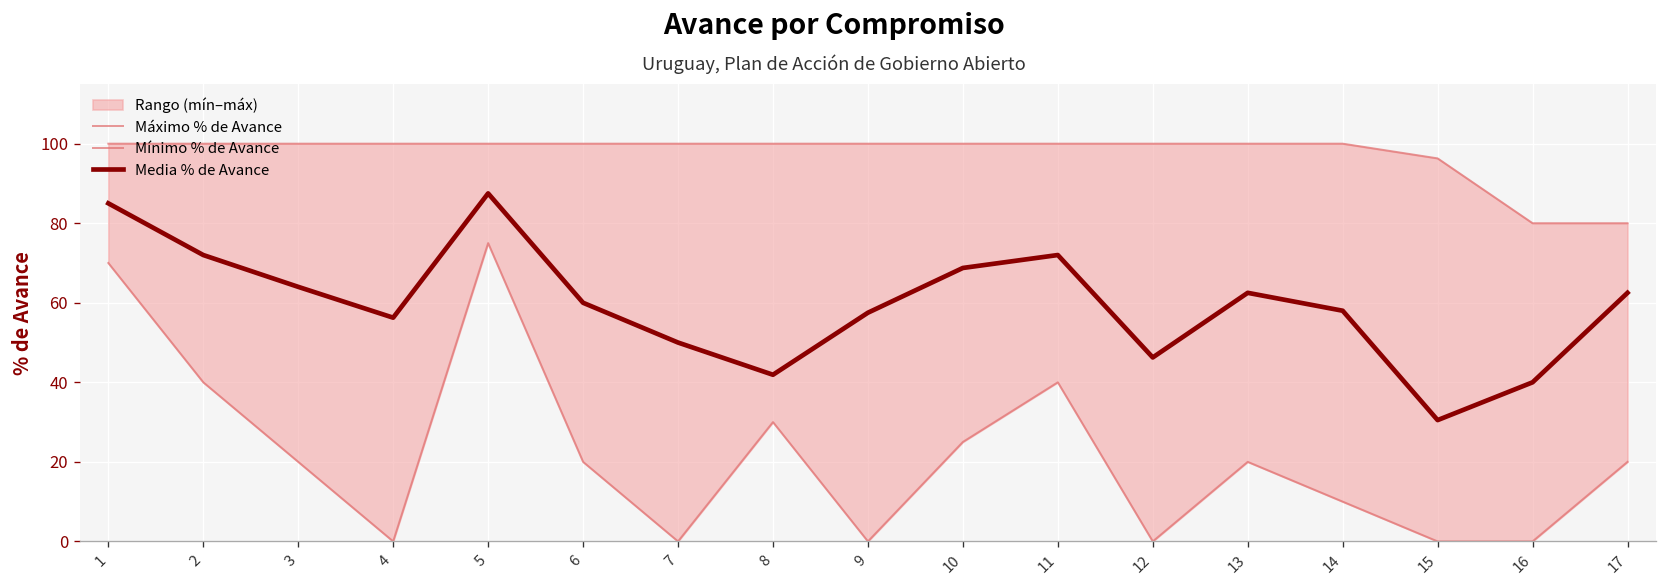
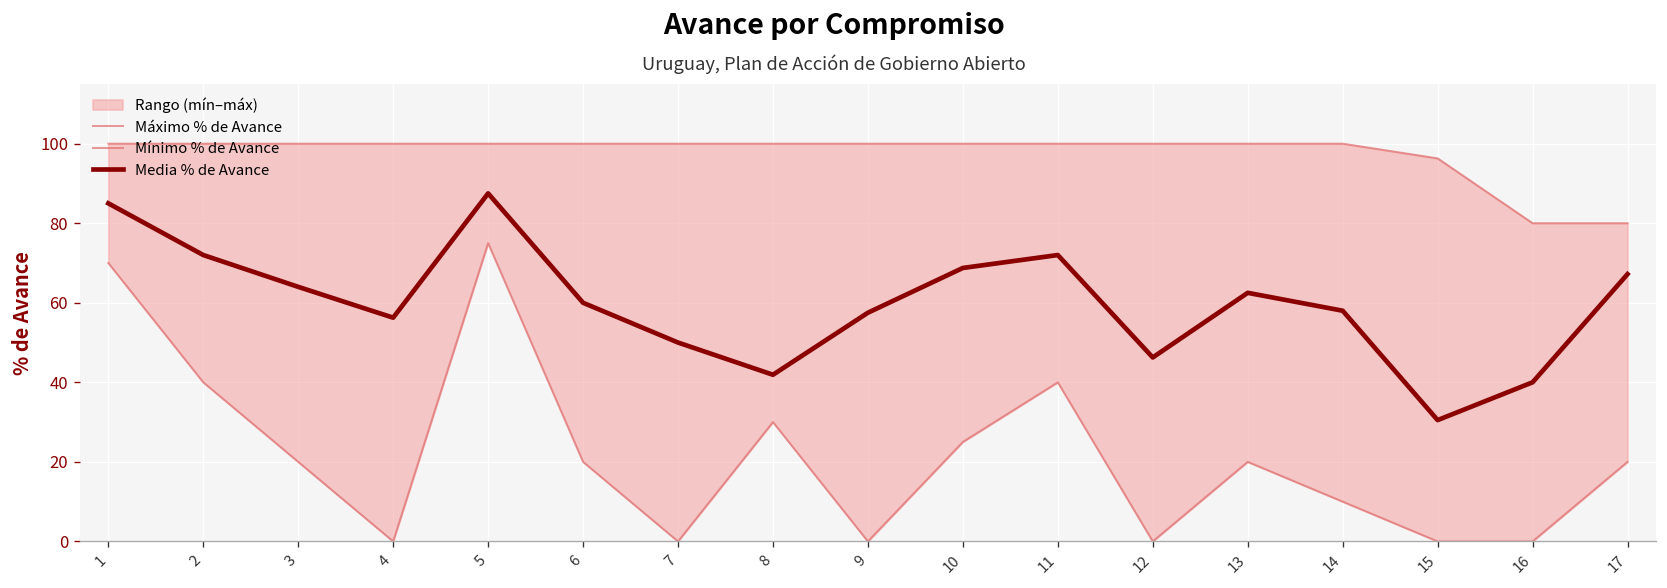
  {
    "Rango (mín–máx)": {
      "1": 100,
      "2": 100,
      "3": 100,
      "4": 100,
      "5": 100,
      "6": 100,
      "7": 100,
      "8": 100,
      "9": 100,
      "10": 100,
      "11": 100,
      "12": 100,
      "13": 100,
      "14": 100,
      "15": 96,
      "16": 80,
      "17": 80
    },
    "Mínimo % de Avance": {
      "1": 70,
      "2": 40,
      "3": 20,
      "4": 0,
      "5": 75,
      "6": 20,
      "7": 0,
      "8": 30,
      "9": 0,
      "10": 25,
      "11": 40,
      "12": 0,
      "13": 20,
      "14": 10,
      "15": 0,
      "16": 0,
      "17": 20
    },
    "Media % de Avance": {
      "1": 85,
      "2": 72,
      "3": 64,
      "4": 56,
      "5": 88,
      "6": 60,
      "7": 50,
      "8": 42,
      "9": 58,
      "10": 69,
      "11": 72,
      "12": 46,
      "13": 63,
      "14": 58,
      "15": 31,
      "16": 40,
-     "17": 63
+     "17": 67
    }
  }
